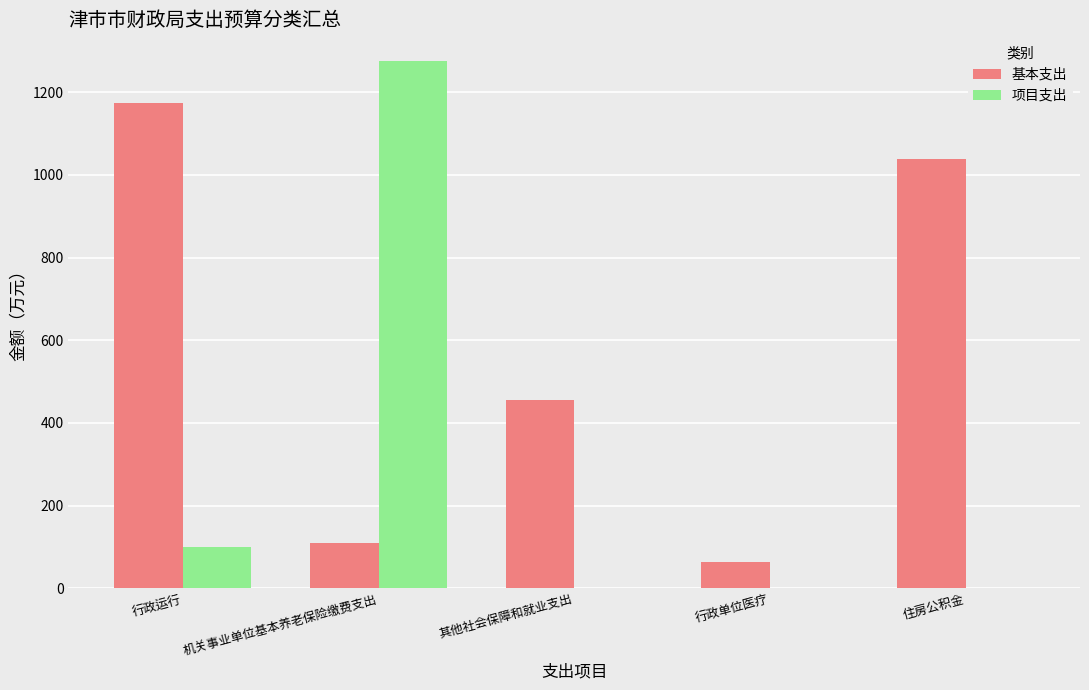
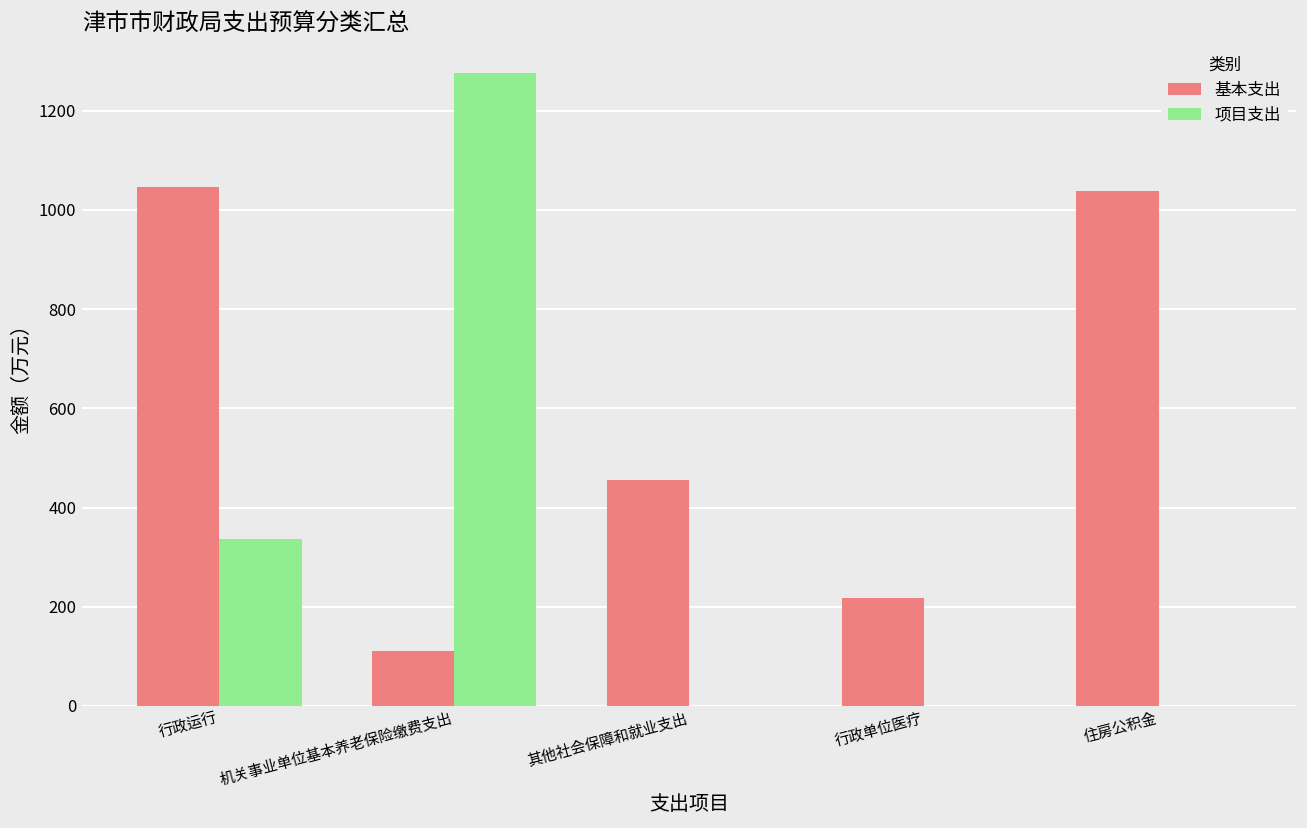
  {
    "基本支出": {
-     "行政运行": 1170,
+     "行政运行": 1050,
      "机关事业单位基本养老保险缴费支出": 110,
      "其他社会保障和就业支出": 460,
-     "行政单位医疗": 60,
+     "行政单位医疗": 220,
      "住房公积金": 1040
    },
    "项目支出": {
-     "行政运行": 100,
+     "行政运行": 340,
      "机关事业单位基本养老保险缴费支出": 1280,
      "其他社会保障和就业支出": 0,
      "行政单位医疗": 0,
      "住房公积金": 0
    }
  }
